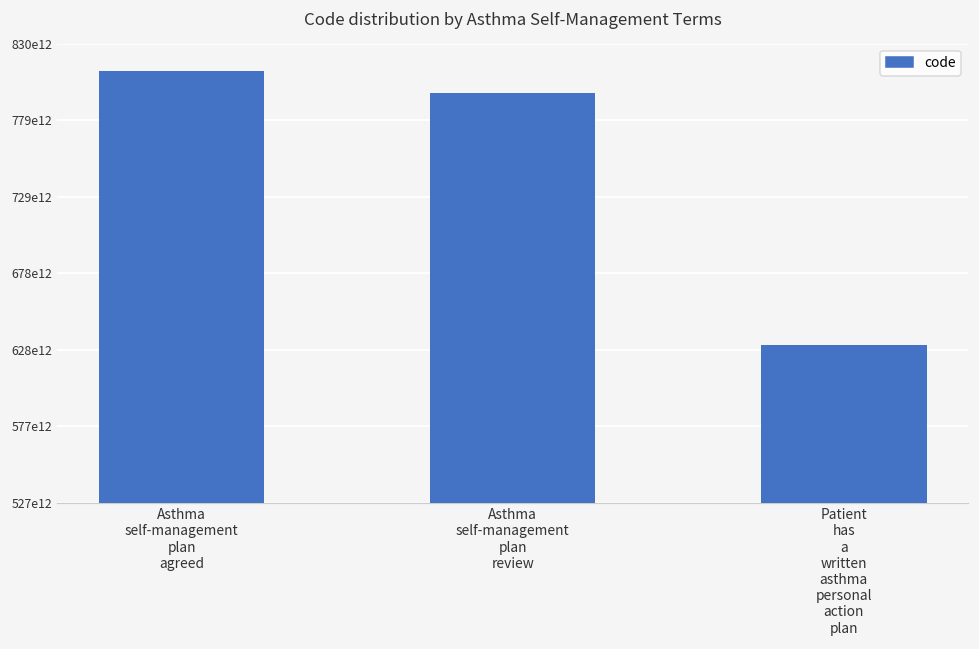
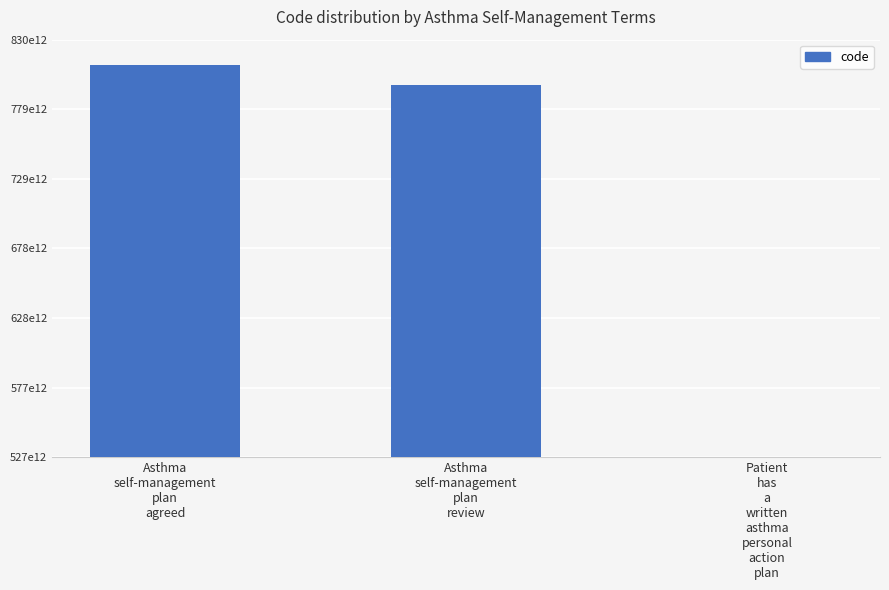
  {
    "Asthma self-management plan agreed": 812000000000000,
    "Asthma self-management plan review": 797000000000000,
-   "Patient has a written asthma personal action plan": 631000000000000
+   "Patient has a written asthma personal action plan": 527000000000000
  }
